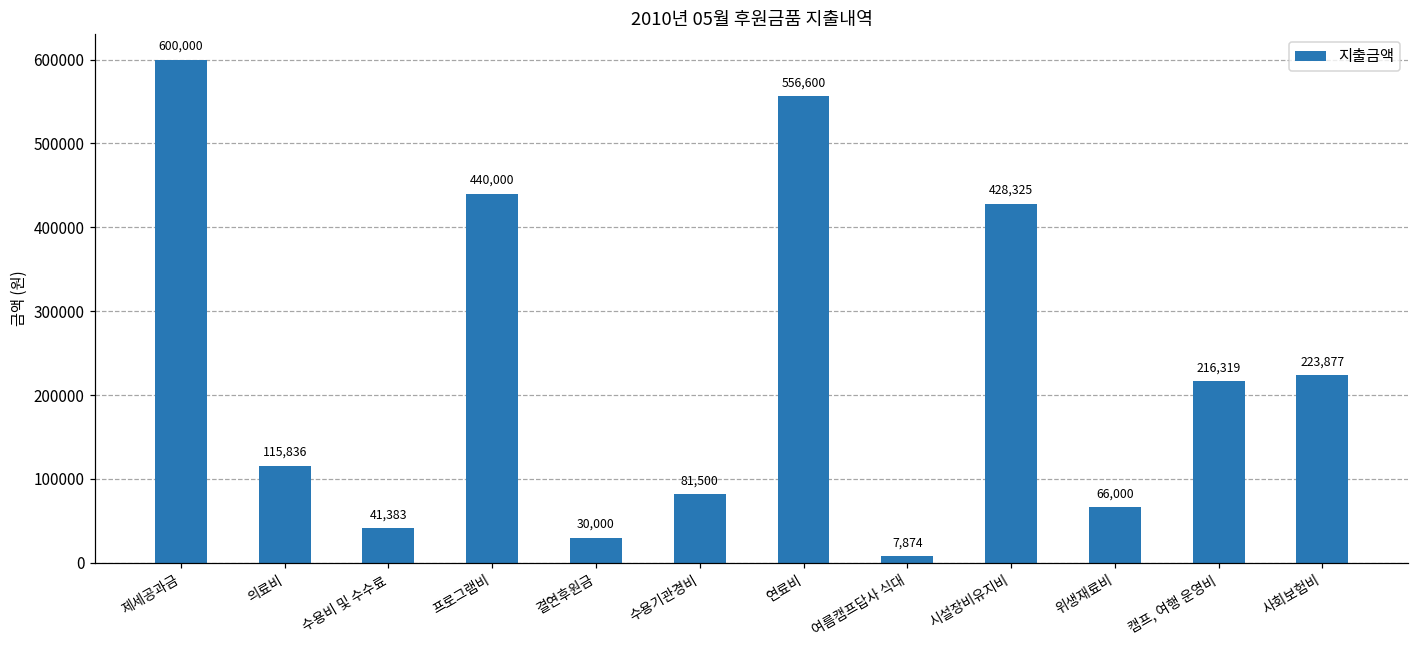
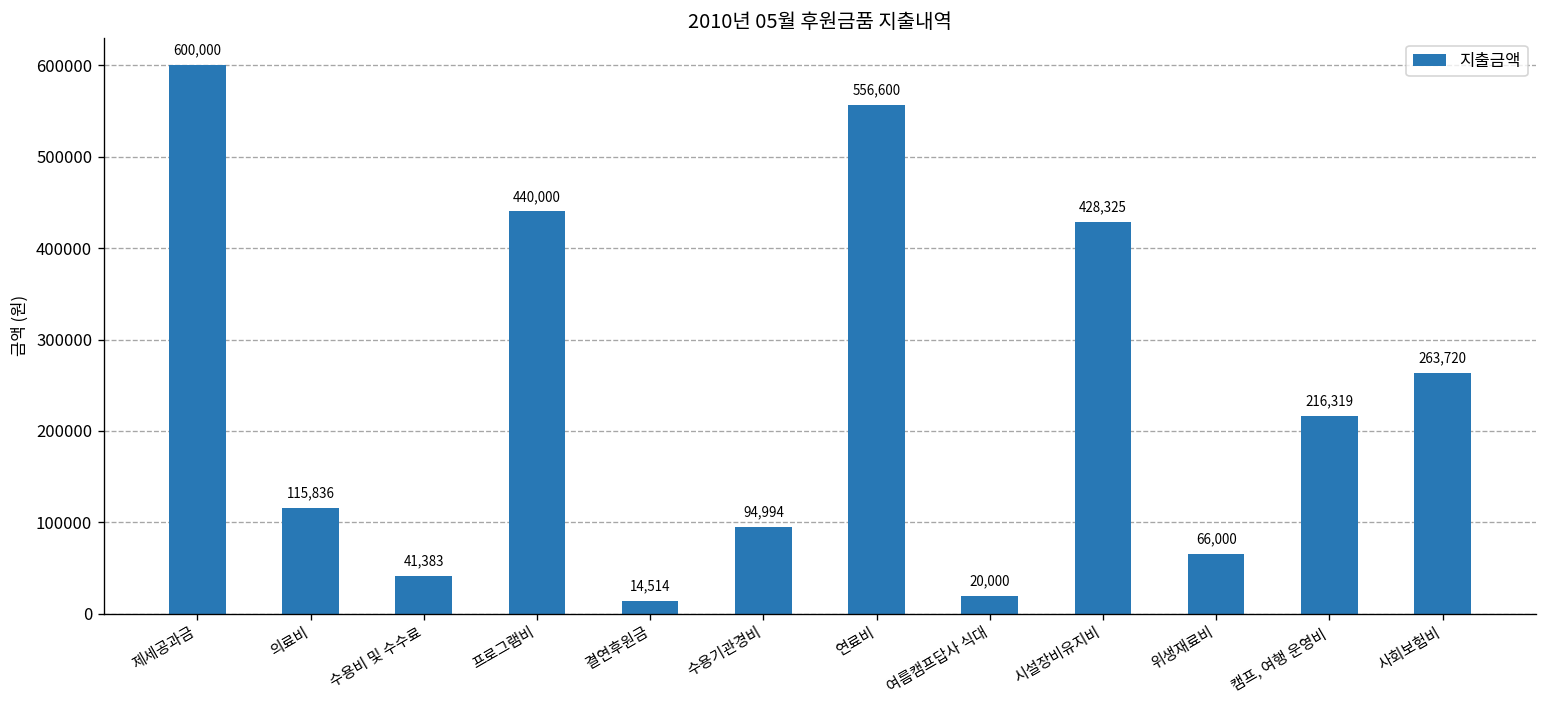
  {
    "제세공과금": "600,000",
    "의료비": "115,836",
    "수용비 및 수수료": "41,383",
    "프로그램비": "440,000",
-   "결연후원금": "30,000",
-   "수용기관경비": "81,500",
+   "결연후원금": "14,514",
+   "수용기관경비": "94,994",
    "연료비": "556,600",
-   "여름캠프답사 식대": "7,874",
+   "여름캠프답사 식대": "20,000",
    "시설장비유지비": "428,325",
    "위생재료비": "66,000",
    "캠프, 여행 운영비": "216,319",
-   "사회보험비": "223,877"
+   "사회보험비": "263,720"
  }
